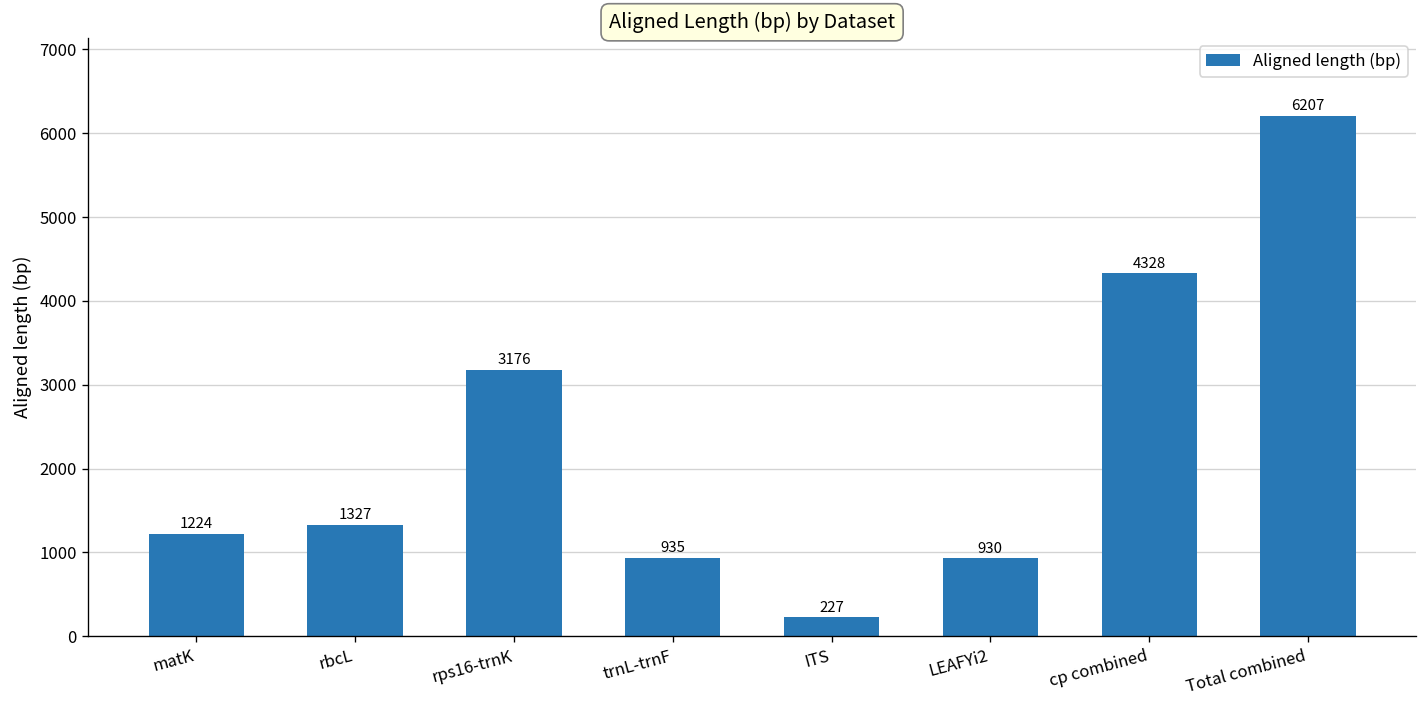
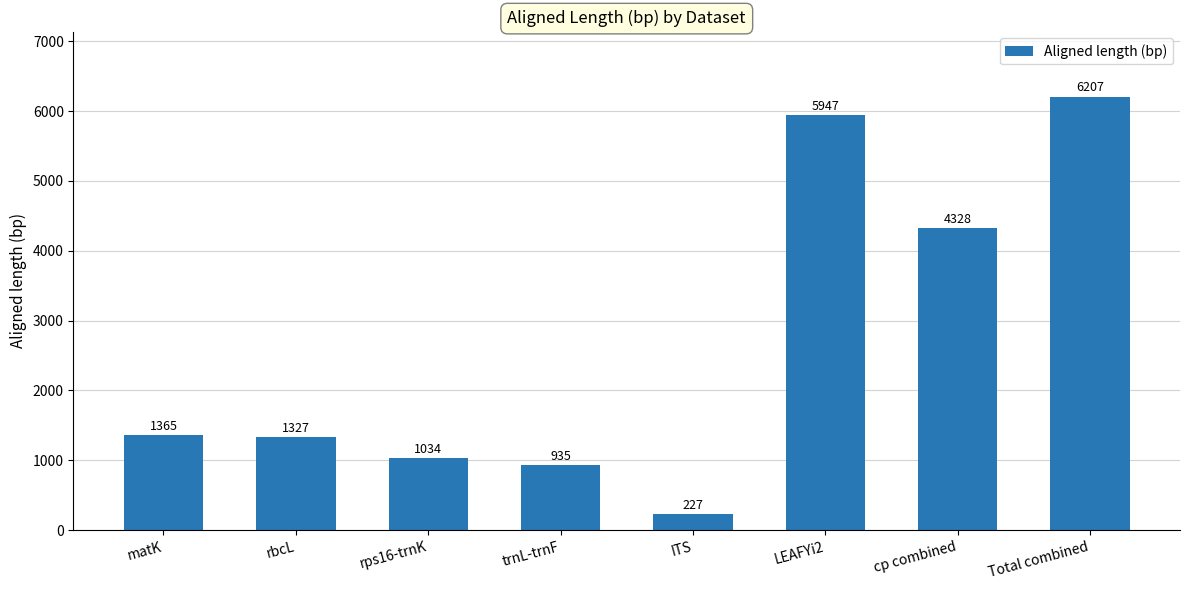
  {
-   "matK": 1224,
+   "matK": 1365,
    "rbcL": 1327,
-   "rps16-trnK": 3176,
+   "rps16-trnK": 1034,
    "trnL-trnF": 935,
    "ITS": 227,
-   "LEAFYi2": 930,
+   "LEAFYi2": 5947,
    "cp combined": 4328,
    "Total combined": 6207
  }
